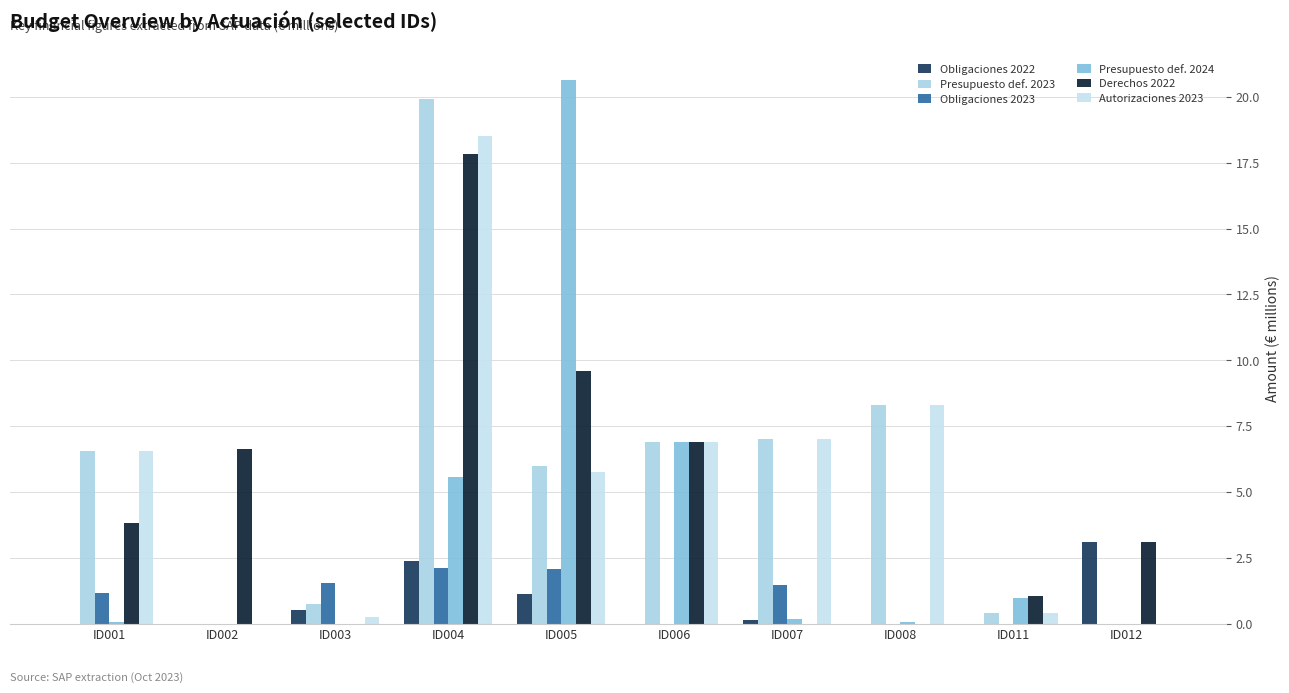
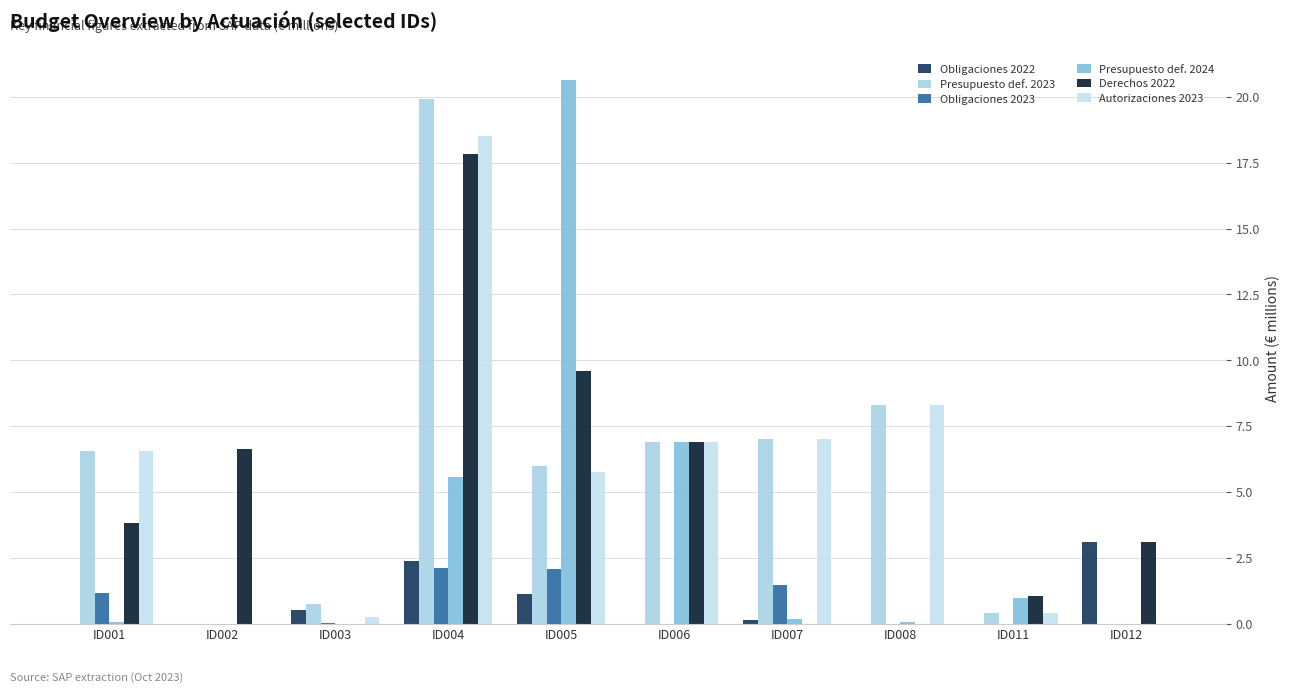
  {
    "Obligaciones 2023": {
      "ID001": 1.2,
      "ID002": 0.0,
-     "ID003": 1.6,
+     "ID003": 0.0,
      "ID004": 2.1,
      "ID005": 2.1,
      "ID006": 0.0,
      "ID007": 1.5,
      "ID008": 0.0,
      "ID011": 0.0,
      "ID012": 0.0
    }
  }
